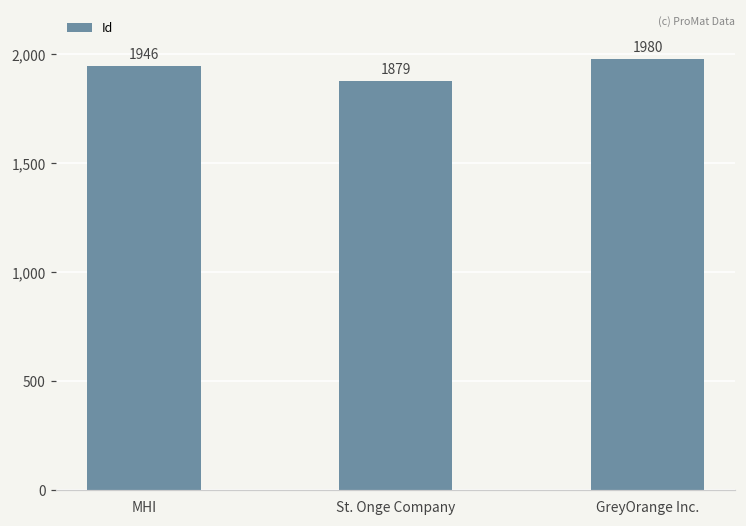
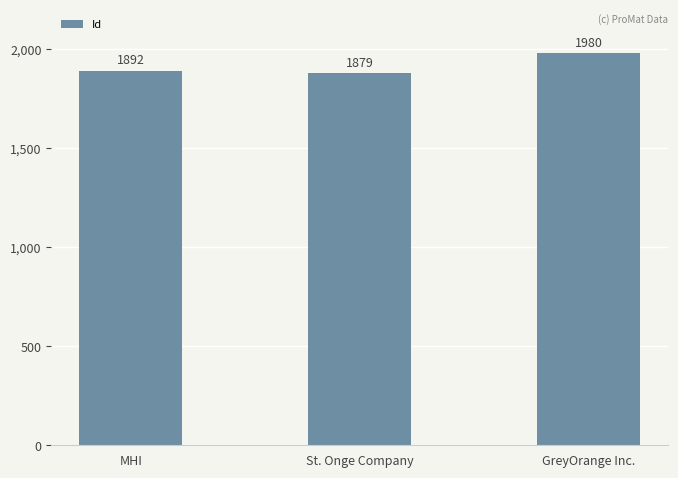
  {
-   "MHI": 1946,
+   "MHI": 1892,
    "St. Onge Company": 1879,
    "GreyOrange Inc.": 1980
  }
